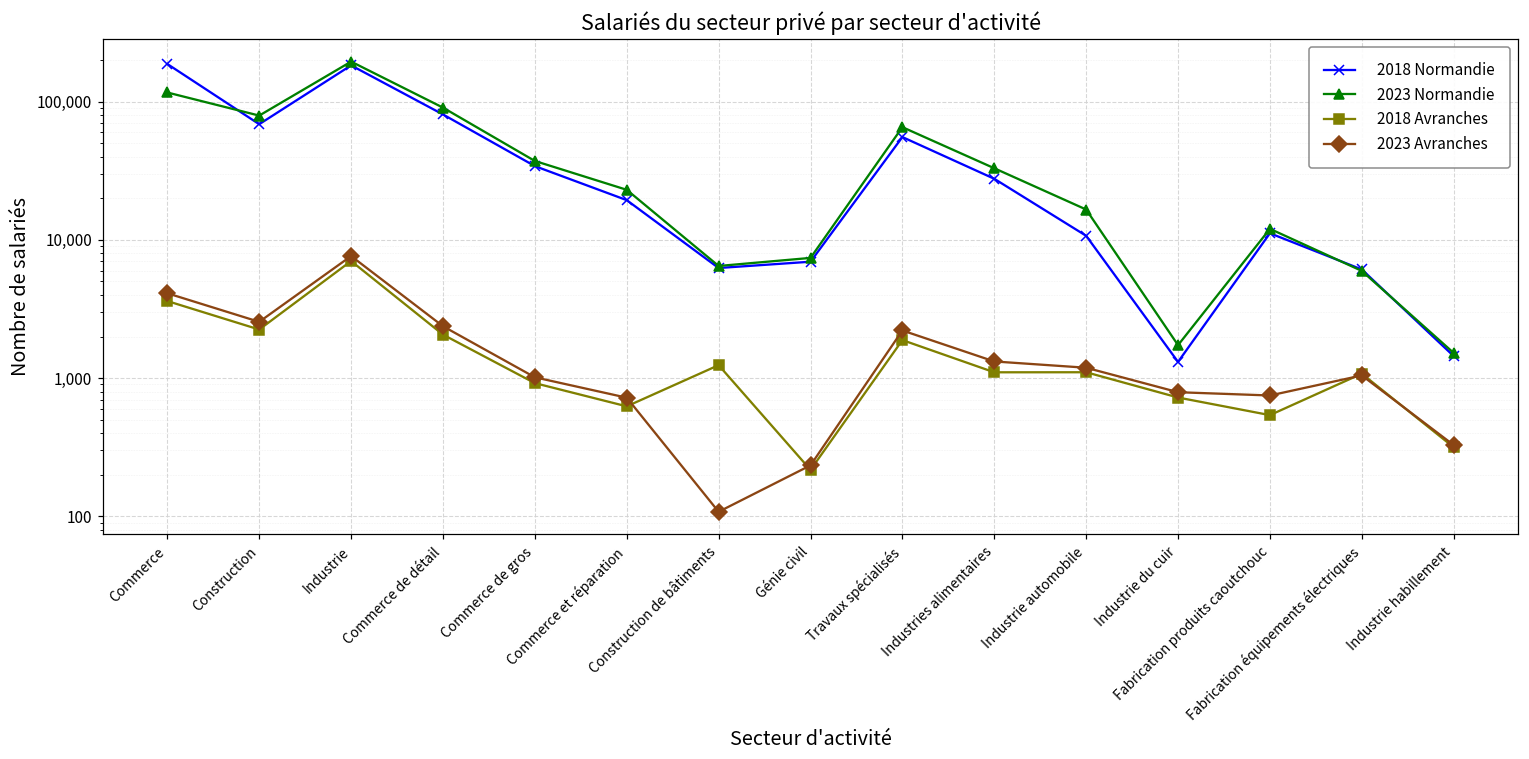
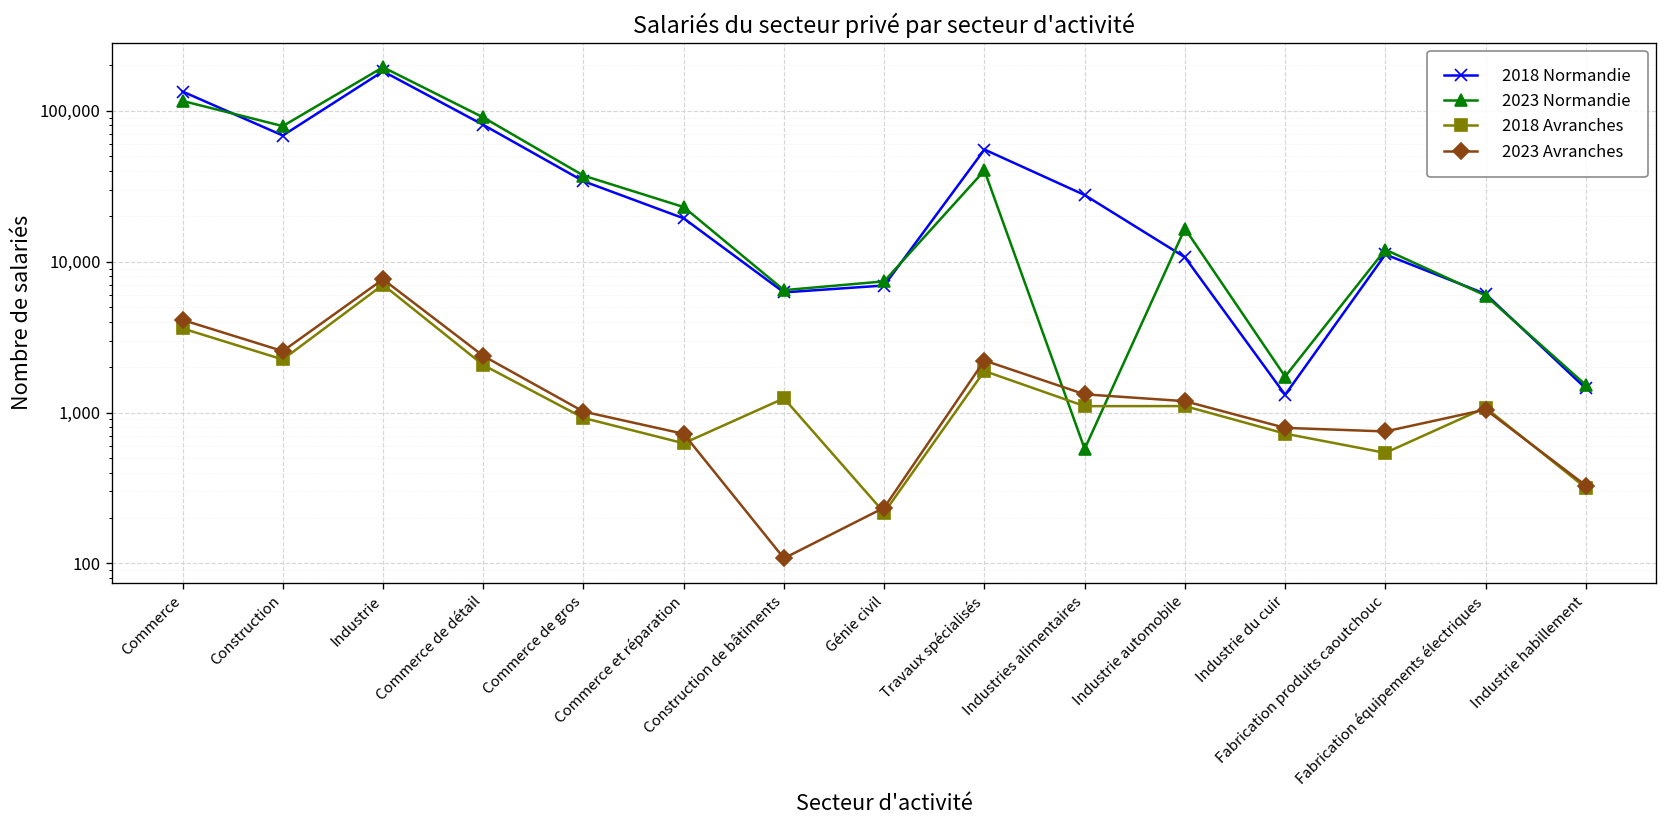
  {
    "2018 Normandie": {
-     "Commerce": "190,000",
+     "Commerce": "130,000",
      "Construction": "70,000",
      "Industrie": "180,000",
      "Commerce de détail": "80,000",
      "Commerce de gros": "34,000",
      "Commerce et réparation": "19,000",
      "Génie civil": "7,000",
      "Travaux spécialisés": "60,000",
      "Industries alimentaires": "28,000",
      "Industrie automobile": "11,000",
      "Industrie du cuir": "1,300",
      "Fabrication produits caoutchouc": "11,000",
      "Industrie habillement": "1,400"
    },
    "2023 Normandie": {
      "Commerce": "120,000",
      "Construction": "80,000",
      "Industrie": "190,000",
      "Commerce de détail": "90,000",
      "Commerce de gros": "37,000",
      "Commerce et réparation": "23,000",
      "Génie civil": "7,000",
-     "Travaux spécialisés": "70,000",
-     "Industries alimentaires": "33,000",
+     "Travaux spécialisés": "40,000",
+     "Industries alimentaires": "600",
      "Industrie automobile": "17,000",
      "Industrie du cuir": "1,700",
      "Fabrication produits caoutchouc": "12,000",
      "Industrie habillement": "1,500"
    },
    "2018 Avranches": {
      "Commerce": "3,600",
      "Construction": "2,200",
      "Industrie": "7,000",
      "Commerce de détail": "2,100",
      "Commerce de gros": "900",
      "Commerce et réparation": "600",
      "Construction de bâtiments": "1,200",
      "Génie civil": "220",
      "Travaux spécialisés": "1,900",
      "Industries alimentaires": "1,100",
      "Industrie automobile": "1,100",
      "Industrie du cuir": "700",
      "Fabrication produits caoutchouc": "540"
    },
    "2023 Avranches": {
      "Commerce": "4,100",
      "Construction": "2,600",
      "Industrie": "8,000",
      "Commerce de détail": "2,400",
      "Commerce de gros": "1,000",
      "Commerce et réparation": "700",
      "Construction de bâtiments": "110",
      "Génie civil": "230",
      "Travaux spécialisés": "2,200",
      "Industries alimentaires": "1,300",
      "Industrie automobile": "1,200",
      "Industrie du cuir": "800",
      "Fabrication produits caoutchouc": "700"
    }
  }
